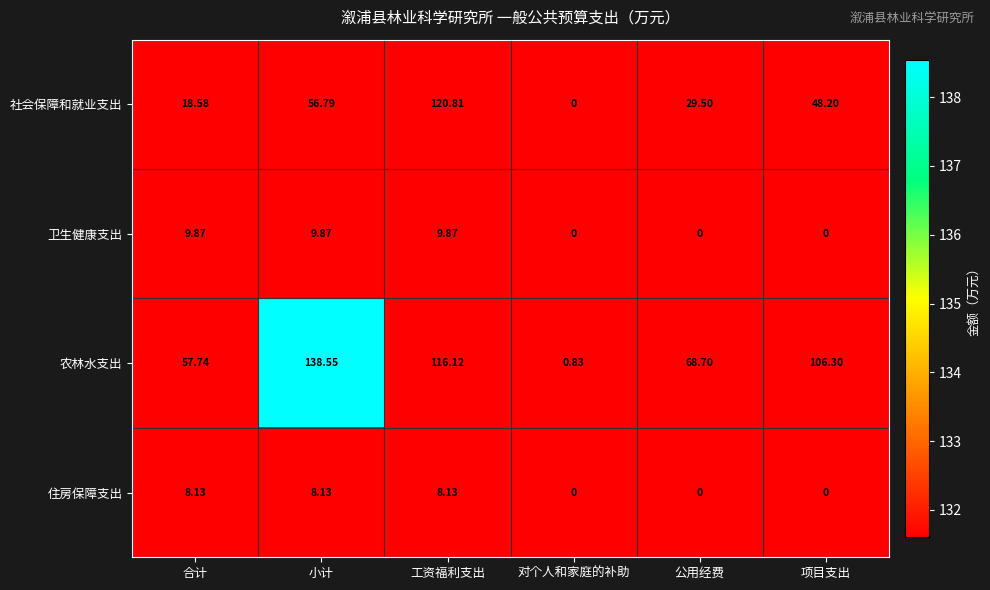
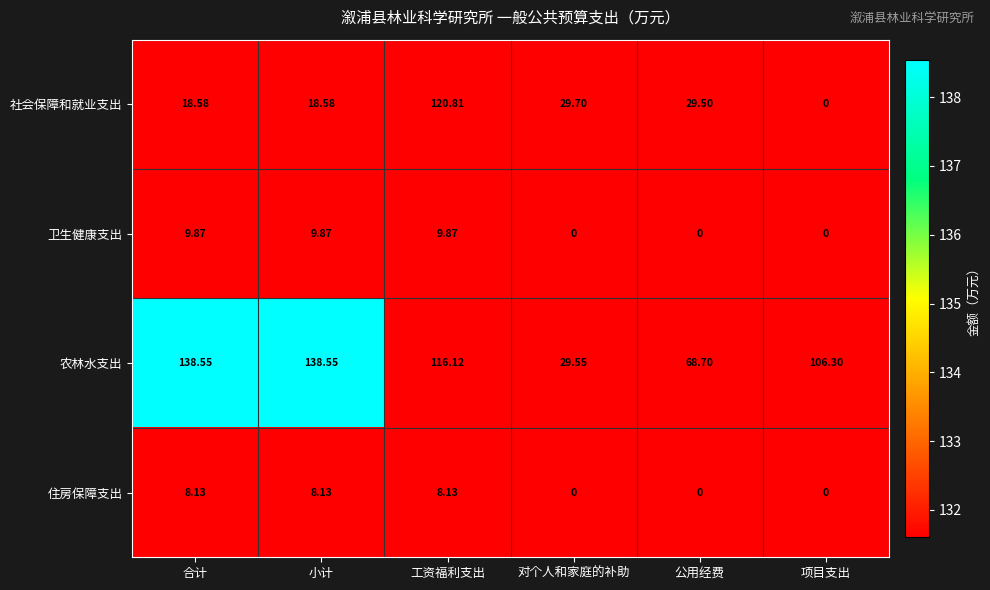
  {
    "社会保障和就业支出": {
      "合计": 18.58,
-     "小计": 56.79,
+     "小计": 18.58,
      "工资福利支出": 120.81,
-     "对个人和家庭的补助": 0,
+     "对个人和家庭的补助": 29.70,
      "公用经费": 29.50,
-     "项目支出": 48.20
+     "项目支出": 0
    },
    "卫生健康支出": {
      "合计": 9.87,
      "小计": 9.87,
      "工资福利支出": 9.87,
      "对个人和家庭的补助": 0,
      "公用经费": 0,
      "项目支出": 0
    },
    "农林水支出": {
-     "合计": 57.74,
+     "合计": 138.55,
      "小计": 138.55,
      "工资福利支出": 116.12,
-     "对个人和家庭的补助": 0.83,
+     "对个人和家庭的补助": 29.55,
      "公用经费": 68.70,
      "项目支出": 106.30
    },
    "住房保障支出": {
      "合计": 8.13,
      "小计": 8.13,
      "工资福利支出": 8.13,
      "对个人和家庭的补助": 0,
      "公用经费": 0,
      "项目支出": 0
    }
  }
